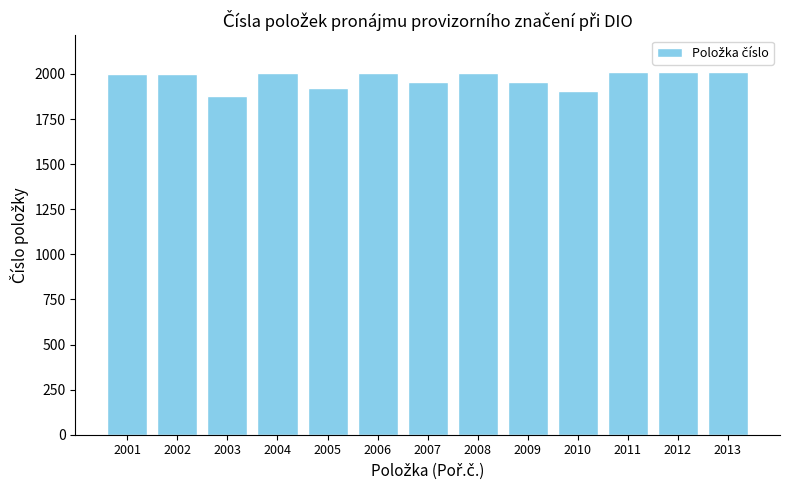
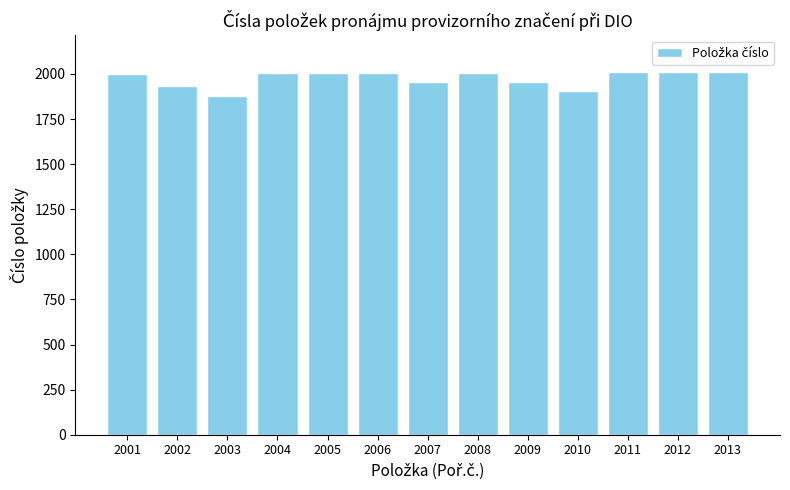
  {
    "2001": 2000,
-   "2002": 2000,
+   "2002": 1940,
    "2003": 1880,
    "2004": 2000,
-   "2005": 1920,
+   "2005": 2010,
    "2006": 2010,
    "2007": 1960,
    "2008": 2010,
    "2009": 1960,
    "2010": 1910,
    "2011": 2010,
    "2012": 2010,
    "2013": 2010
  }
